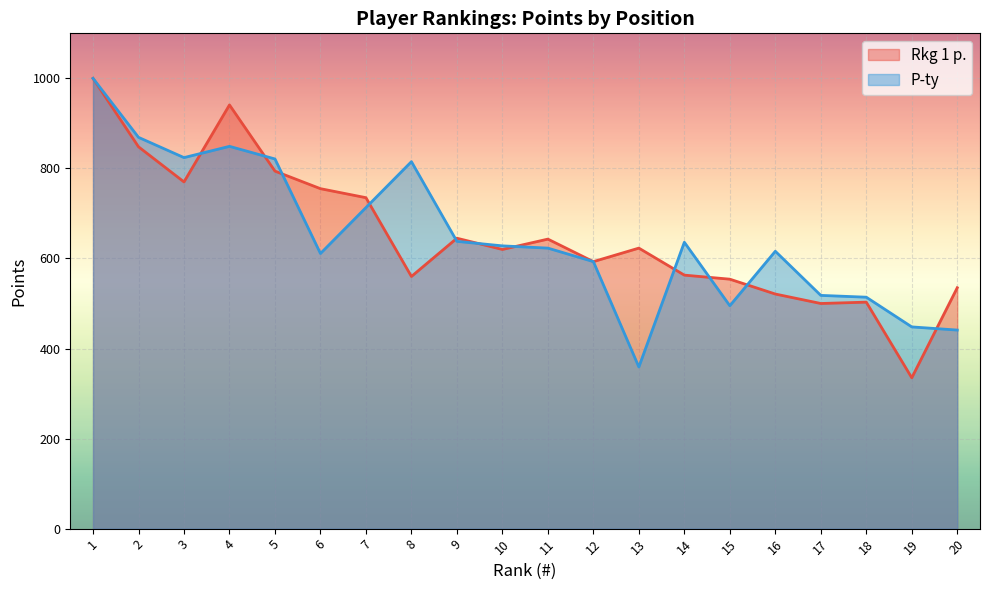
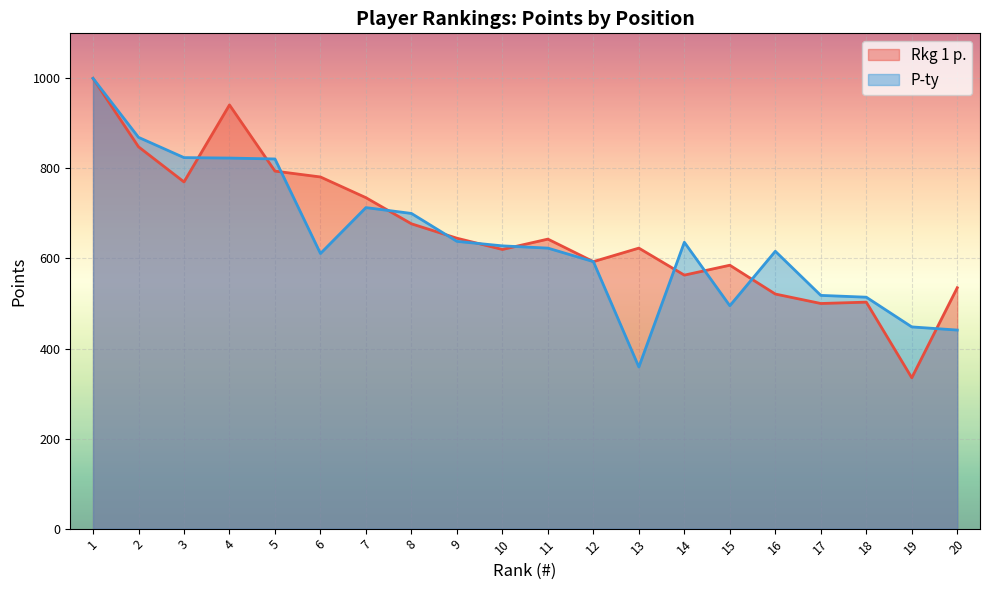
  {
    "Rkg 1 p.": {
      "2": 850,
      "3": 770,
      "4": 940,
      "5": 790,
-     "6": 760,
+     "6": 780,
      "7": 740,
-     "8": 560,
+     "8": 680,
      "9": 650,
      "10": 620,
      "11": 640,
      "13": 620,
      "14": 560,
-     "15": 550,
+     "15": 590,
      "16": 520,
      "17": 500,
      "18": 500,
      "19": 340,
      "20": 540
    },
    "P-ty": {
      "2": 870,
      "3": 820,
-     "4": 850,
+     "4": 820,
      "5": 820,
      "6": 610,
      "7": 710,
-     "8": 820,
+     "8": 700,
      "9": 640,
      "10": 630,
      "11": 620,
      "13": 360,
      "14": 640,
      "15": 500,
      "16": 620,
      "17": 520,
      "18": 510,
      "19": 450,
      "20": 440
    }
  }
